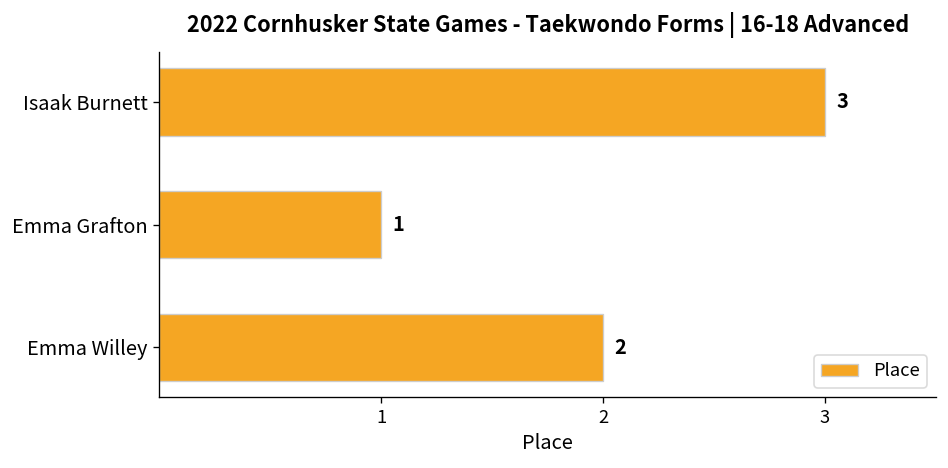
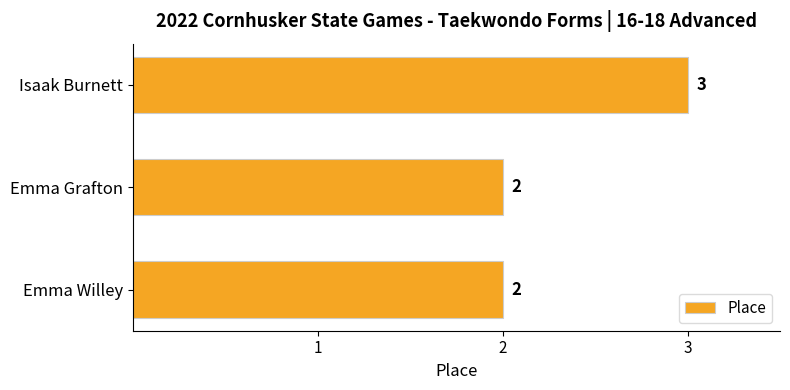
  {
    "Isaak Burnett": 3,
-   "Emma Grafton": 1,
+   "Emma Grafton": 2,
    "Emma Willey": 2
  }
